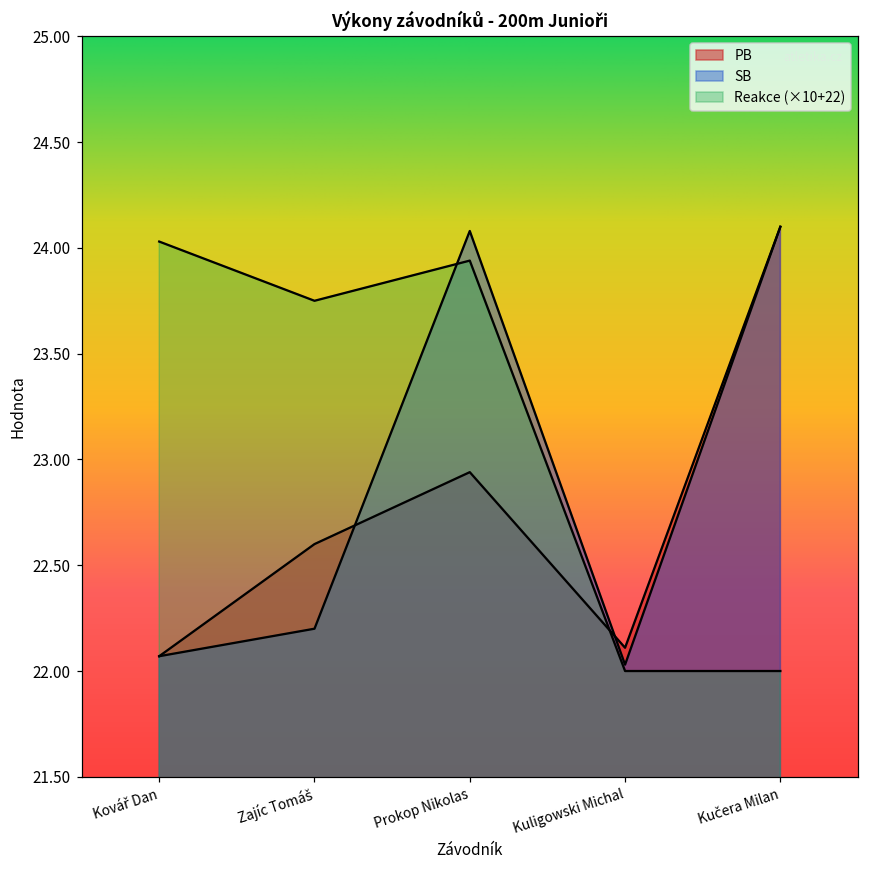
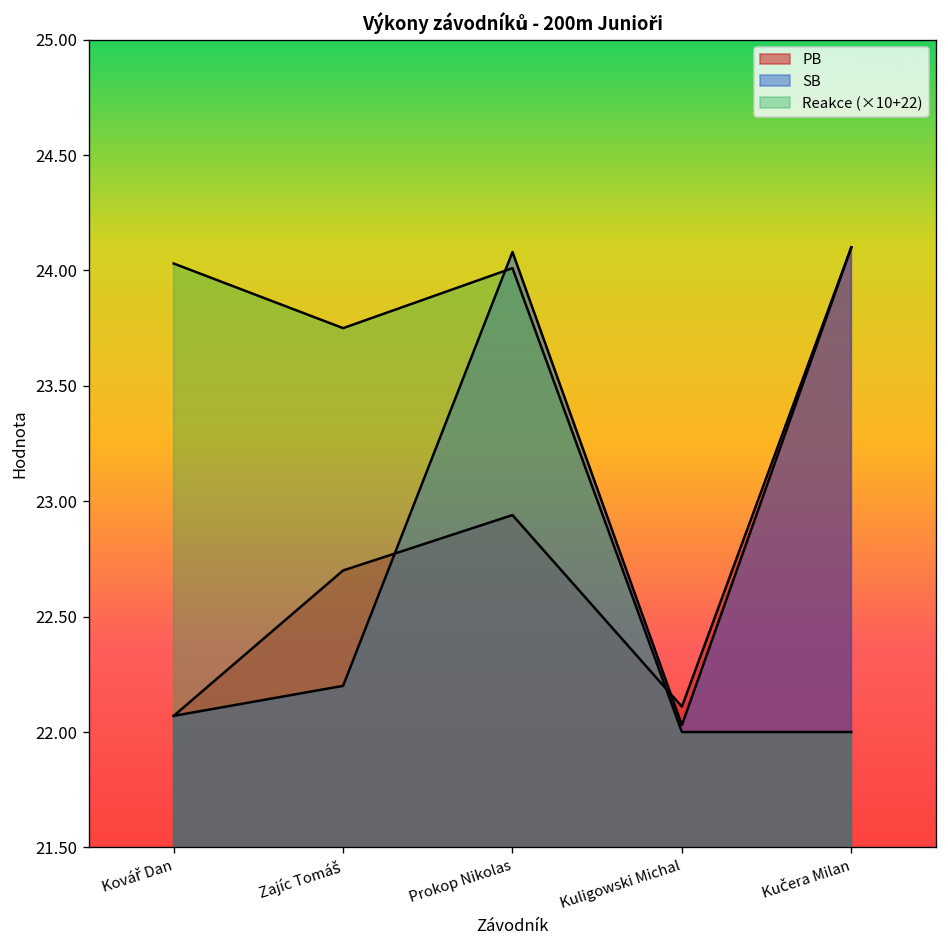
  {
    "PB": {
-     "Zajíc Tomáš": 22.6,
+     "Zajíc Tomáš": 22.7,
      "Prokop Nikolas": 22.94,
      "Kuligowski Michal": 22.1
    },
    "SB": {
      "Zajíc Tomáš": 22.20,
      "Prokop Nikolas": 24.08,
      "Kuligowski Michal": 22.03
    },
    "Reakce (×10+22)": {
      "Kovář Dan": 24.03,
      "Zajíc Tomáš": 23.75,
-     "Prokop Nikolas": 23.94,
+     "Prokop Nikolas": 24.01,
      "Kuligowski Michal": 22.00,
      "Kučera Milan": 22.00
    }
  }
